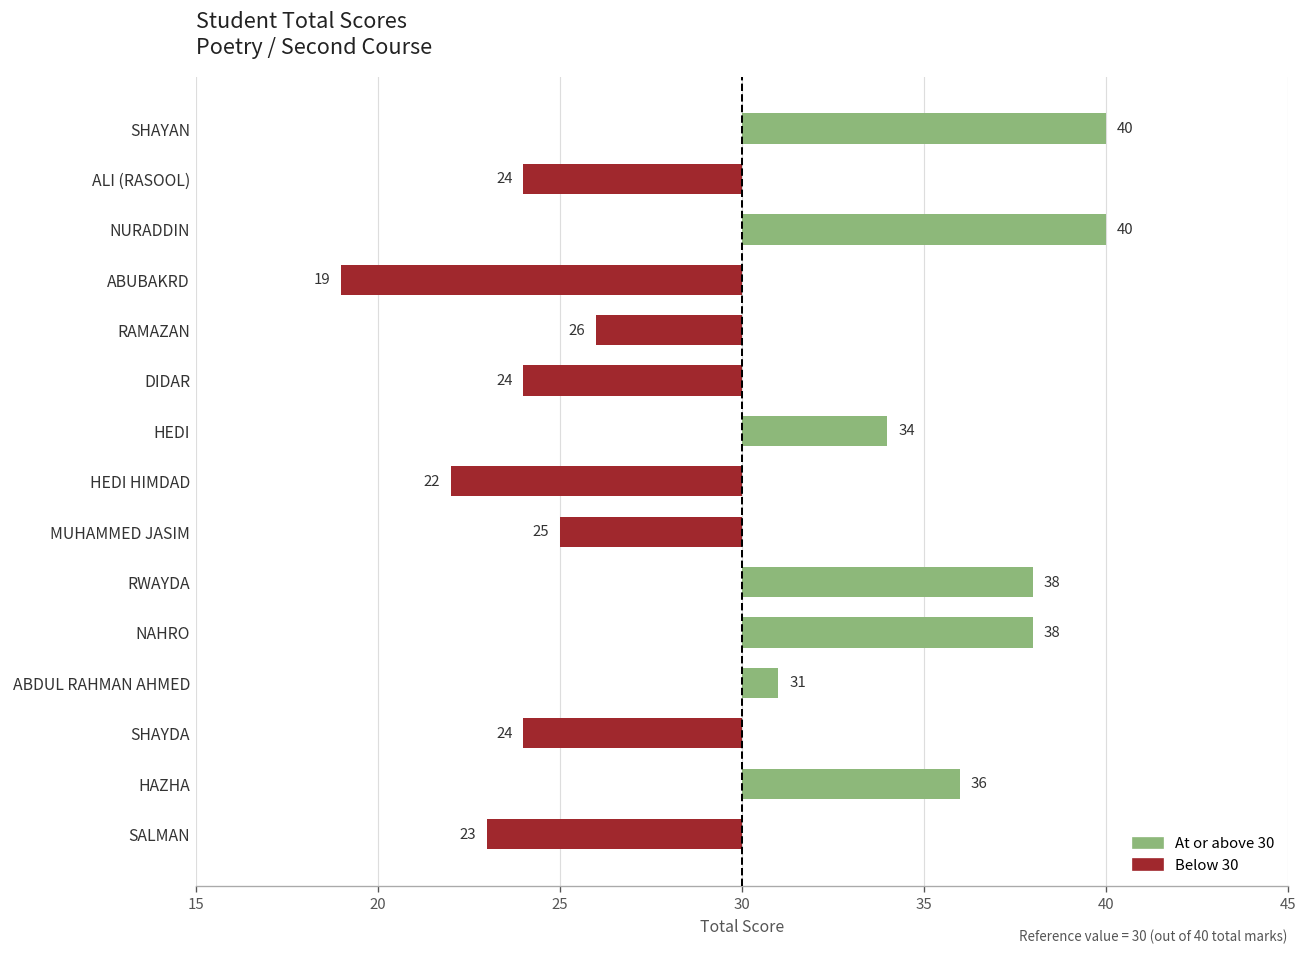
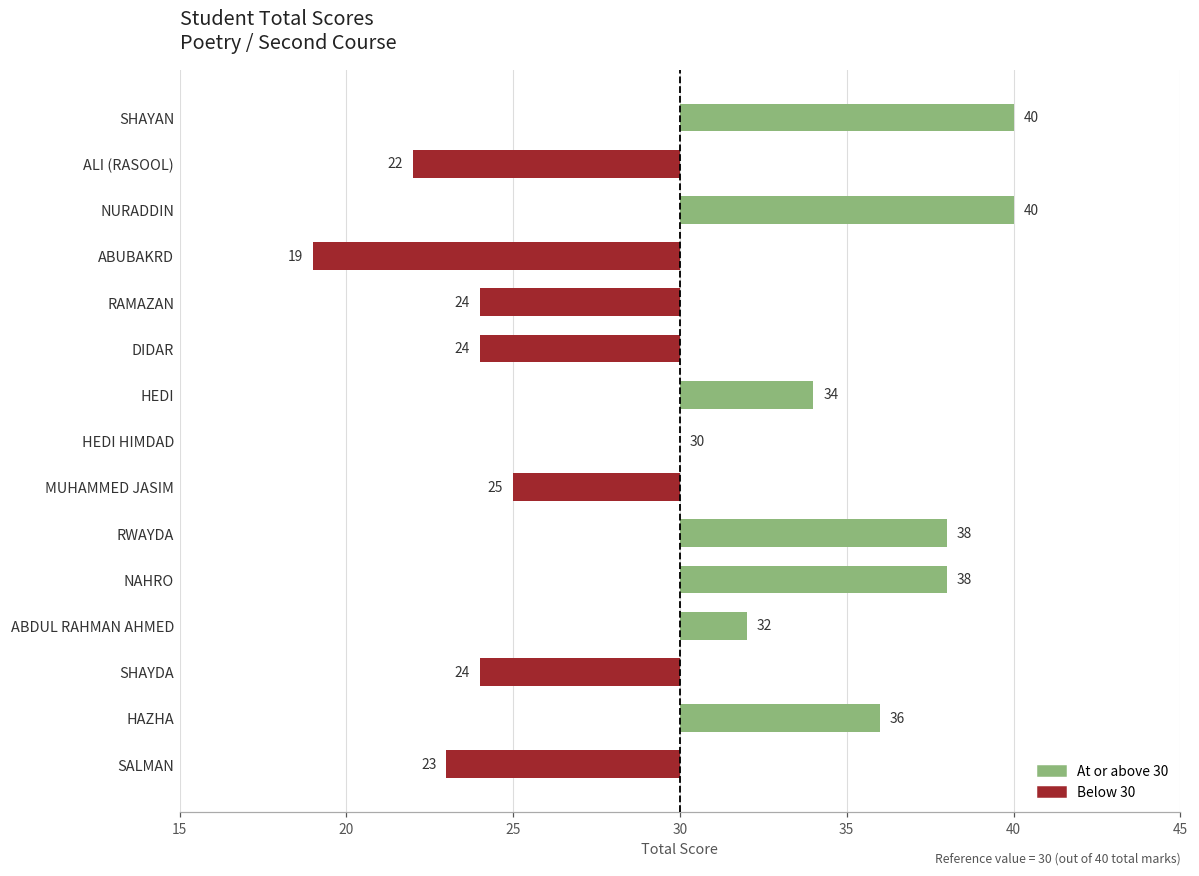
  {
-   "ALI (RASOOL)": 24,
-   "RAMAZAN": 26,
-   "HEDI HIMDAD": 22,
-   "ABDUL RAHMAN AHMED": 31
+   "ALI (RASOOL)": 22,
+   "RAMAZAN": 24,
+   "HEDI HIMDAD": 30,
+   "ABDUL RAHMAN AHMED": 32
  }
